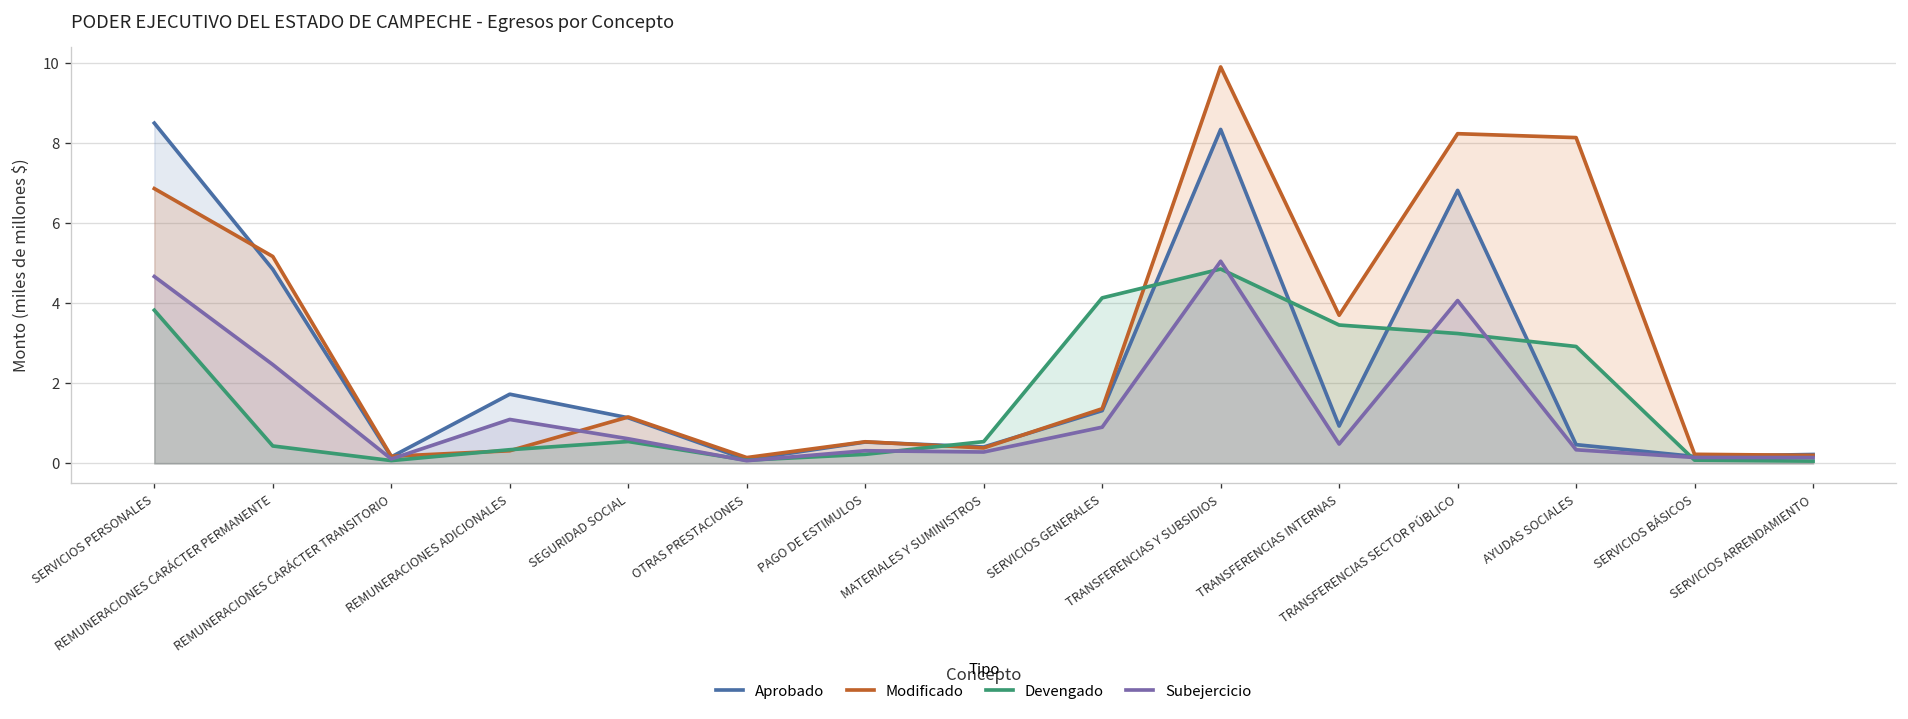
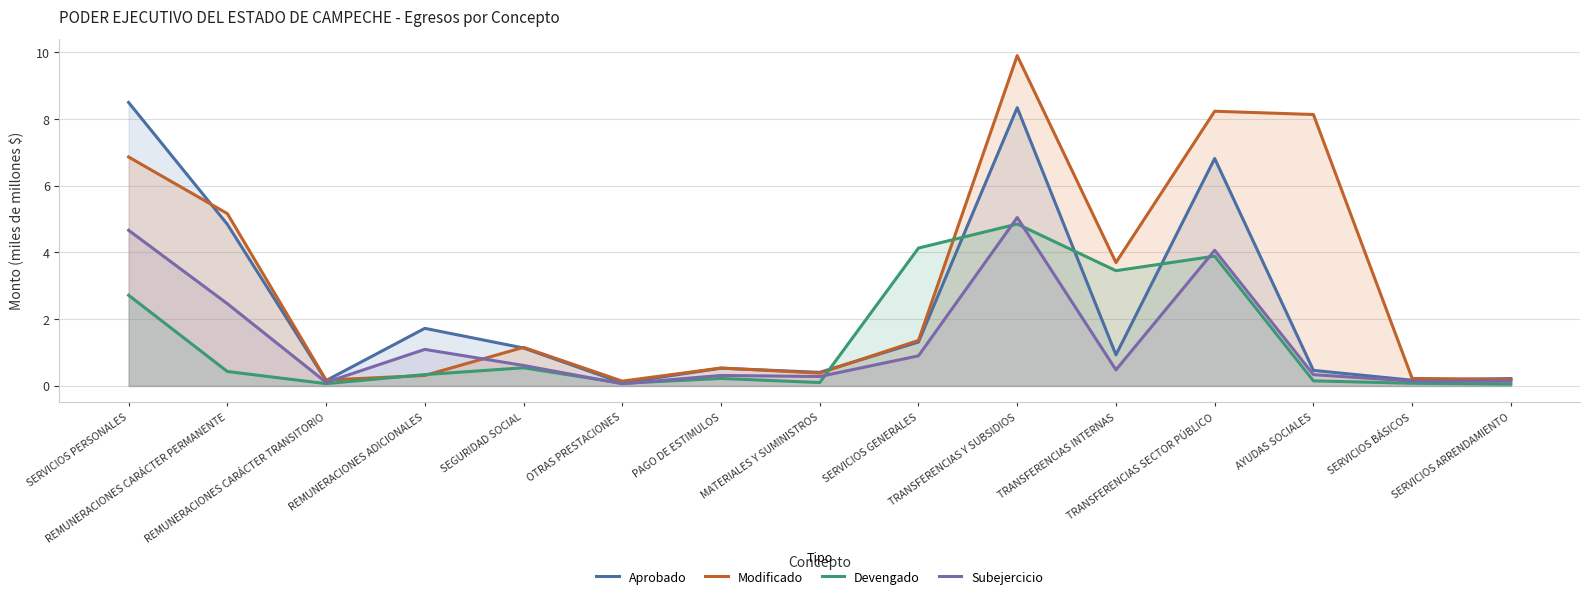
  {
    "Modificado": {
      "SERVICIOS PERSONALES": 6.9,
      "REMUNERACIONES CARÁCTER PERMANENTE": 5.2,
      "TRANSFERENCIAS Y SUBSIDIOS": 9.9,
      "TRANSFERENCIAS INTERNAS": 3.7,
      "TRANSFERENCIAS SECTOR PÚBLICO": 8.2,
      "AYUDAS SOCIALES": 8.1
    },
    "Devengado": {
-     "SERVICIOS PERSONALES": 3.8,
+     "SERVICIOS PERSONALES": 2.7,
      "REMUNERACIONES CARÁCTER PERMANENTE": 0.4,
      "PAGO DE ESTIMULOS": 0.2,
-     "MATERIALES Y SUMINISTROS": 0.5,
+     "MATERIALES Y SUMINISTROS": 0.1,
      "SERVICIOS GENERALES": 4.1,
      "TRANSFERENCIAS Y SUBSIDIOS": 4.9,
      "TRANSFERENCIAS INTERNAS": 3.5,
-     "TRANSFERENCIAS SECTOR PÚBLICO": 3.2,
-     "AYUDAS SOCIALES": 2.9,
+     "TRANSFERENCIAS SECTOR PÚBLICO": 3.9,
+     "AYUDAS SOCIALES": 0.2,
      "SERVICIOS ARRENDAMIENTO": 0.1
    }
  }
